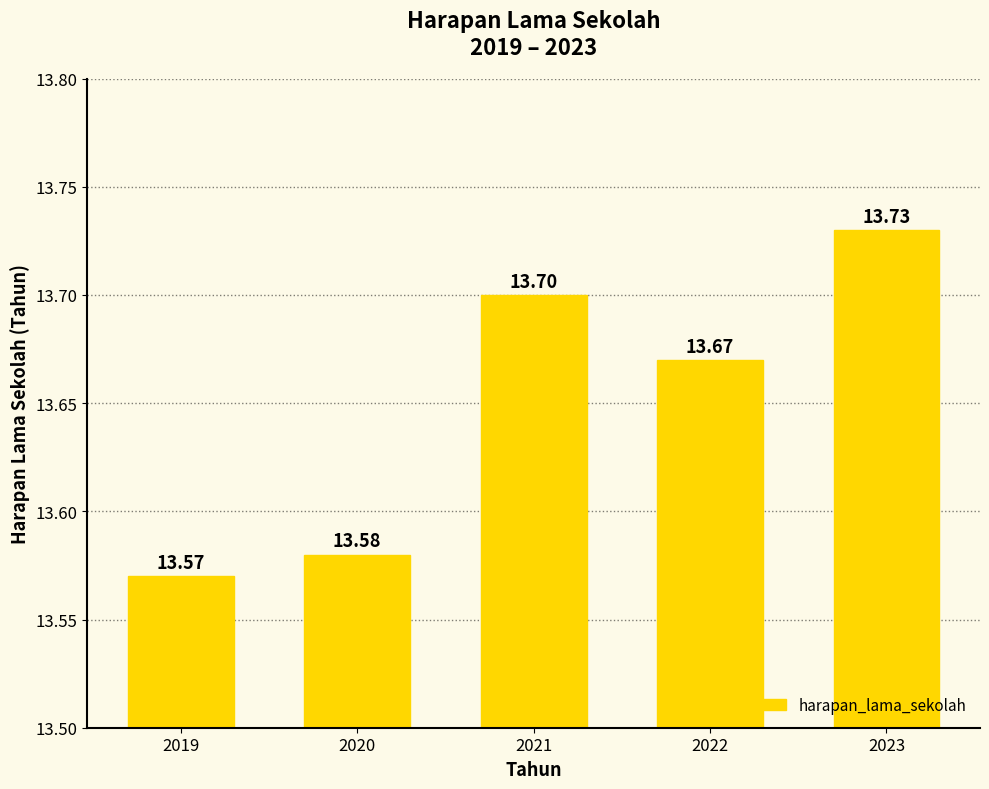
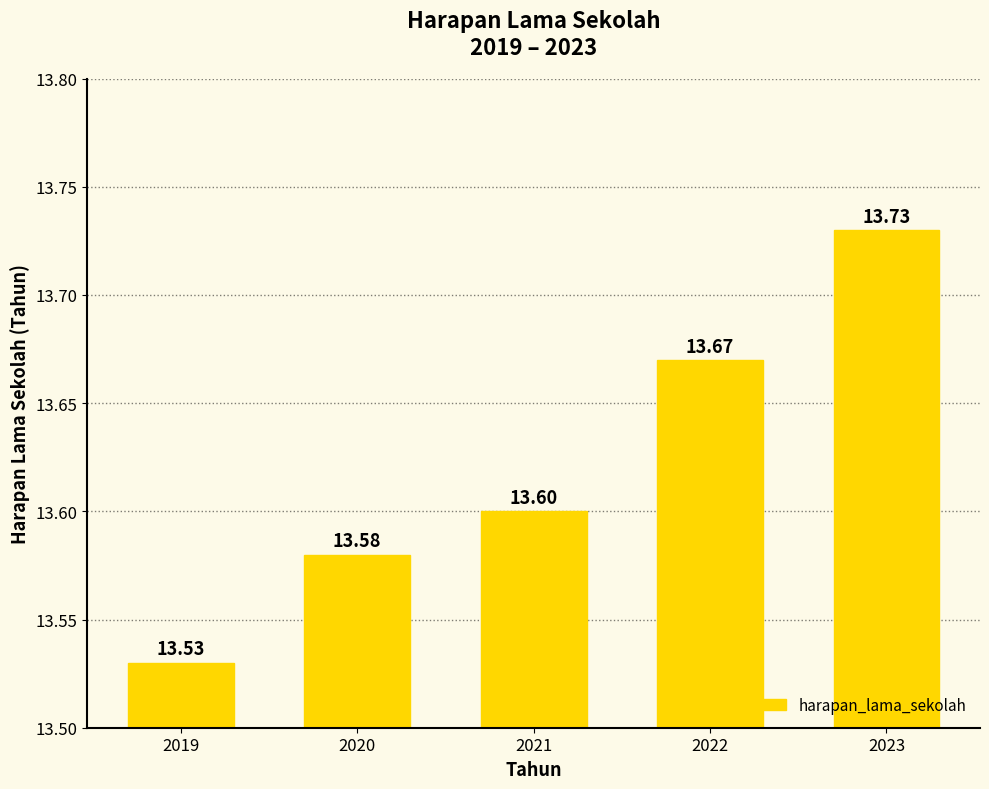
  {
-   "2019": 13.57,
+   "2019": 13.53,
    "2020": 13.58,
-   "2021": 13.70,
+   "2021": 13.60,
    "2022": 13.67,
    "2023": 13.73
  }
